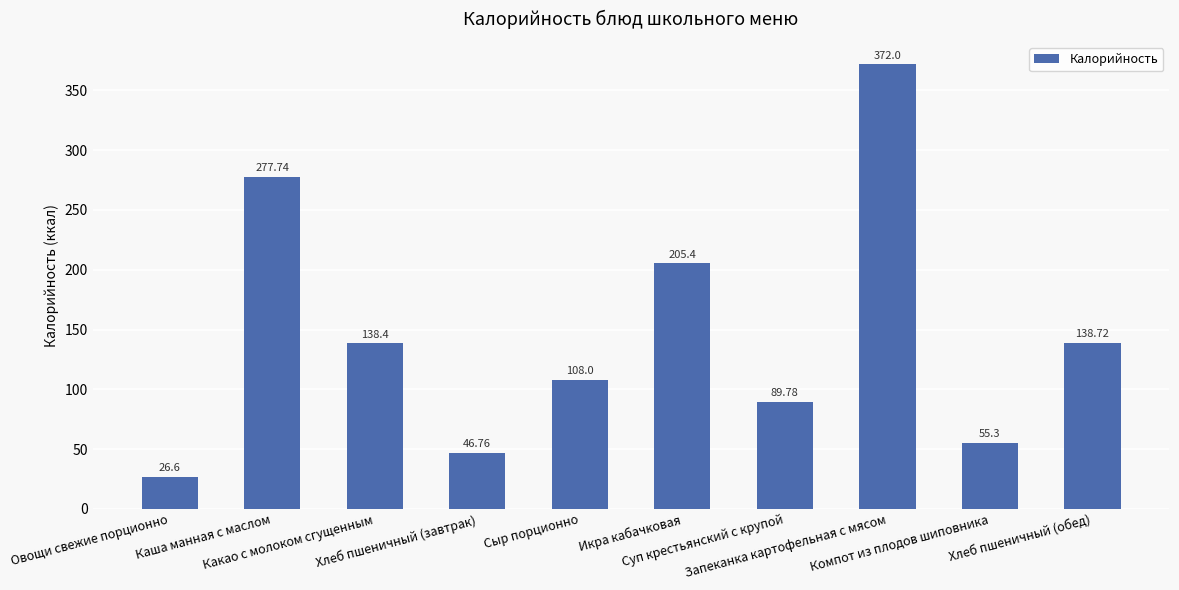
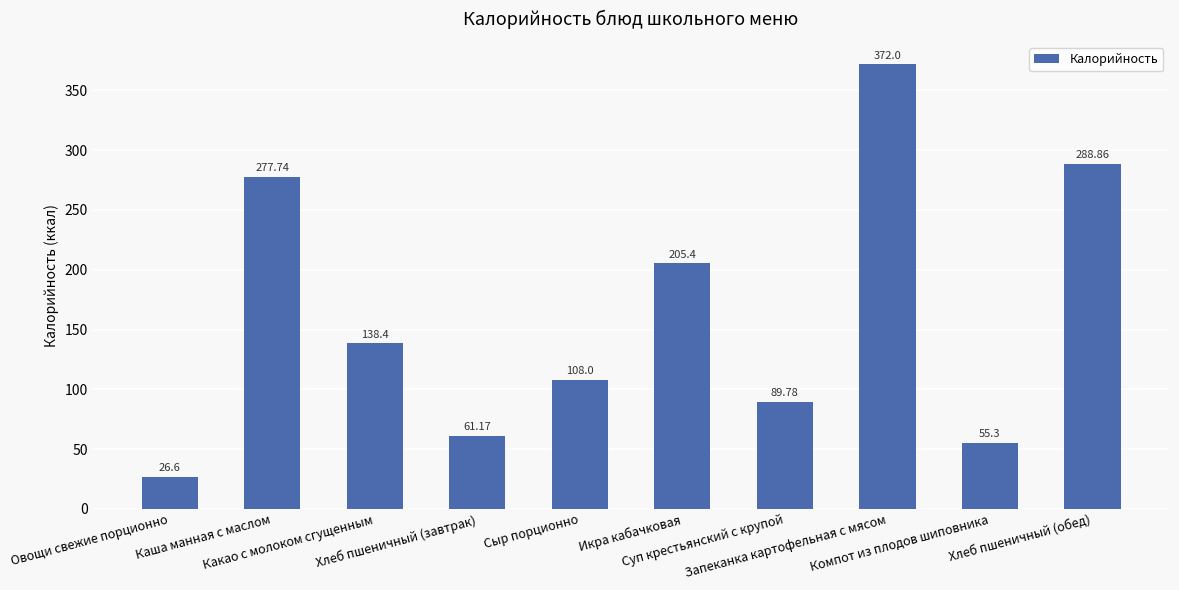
  {
    "Овощи свежие порционно": 26.6,
    "Каша манная с маслом": 277.74,
    "Какао с молоком сгущенным": 138.4,
-   "Хлеб пшеничный (завтрак)": 46.76,
+   "Хлеб пшеничный (завтрак)": 61.17,
    "Сыр порционно": 108.0,
    "Икра кабачковая": 205.4,
    "Суп крестьянский с крупой": 89.78,
    "Запеканка картофельная с мясом": 372.0,
    "Компот из плодов шиповника": 55.3,
-   "Хлеб пшеничный (обед)": 138.72
+   "Хлеб пшеничный (обед)": 288.86
  }
